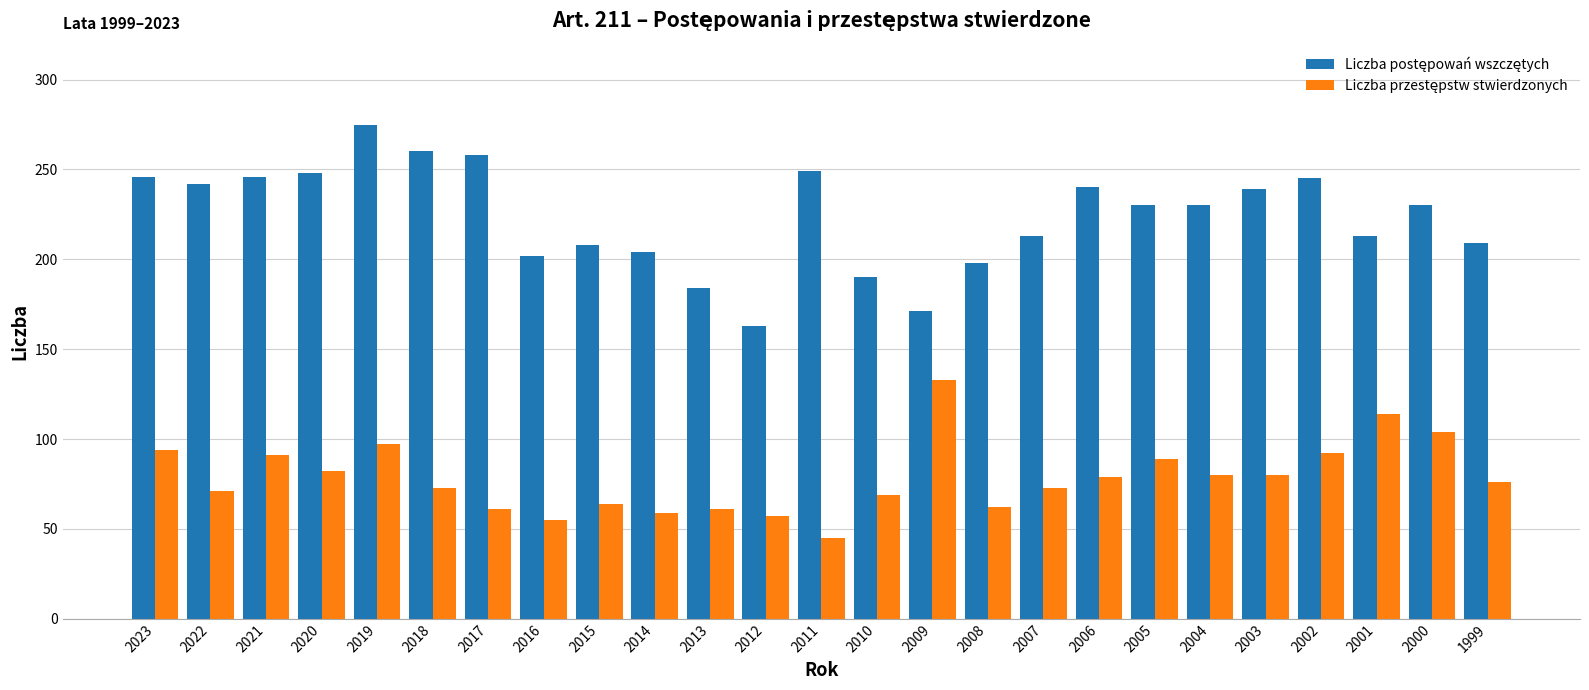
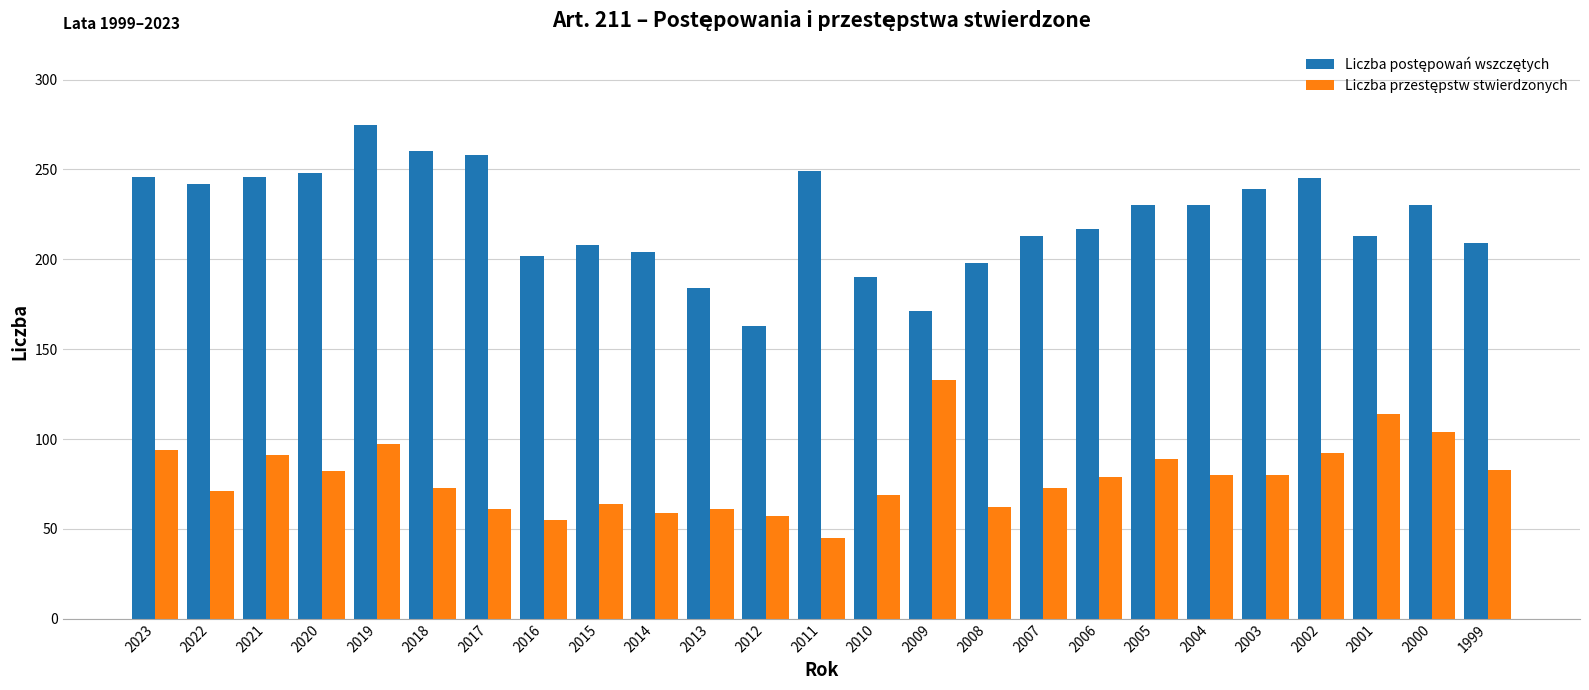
  {
    "Liczba postępowań wszczętych": {
      "2023": 246,
      "2022": 242,
      "2021": 246,
      "2020": 248,
      "2019": 275,
      "2018": 260,
      "2017": 258,
      "2016": 202,
      "2015": 208,
      "2014": 204,
      "2013": 184,
      "2012": 163,
      "2011": 249,
      "2010": 190,
      "2009": 171,
      "2008": 198,
      "2007": 213,
-     "2006": 240,
+     "2006": 217,
      "2005": 230,
      "2004": 230,
      "2003": 239,
      "2002": 245,
      "2001": 213,
      "2000": 230,
      "1999": 209
    },
    "Liczba przestępstw stwierdzonych": {
      "2023": 94,
      "2022": 71,
      "2021": 91,
      "2020": 82,
      "2019": 97,
      "2018": 73,
      "2017": 61,
      "2016": 55,
      "2015": 64,
      "2014": 59,
      "2013": 61,
      "2012": 57,
      "2011": 45,
      "2010": 69,
      "2009": 133,
      "2008": 62,
      "2007": 73,
      "2006": 79,
      "2005": 89,
      "2004": 80,
      "2003": 80,
      "2002": 92,
      "2001": 114,
      "2000": 104,
-     "1999": 76
+     "1999": 83
    }
  }
